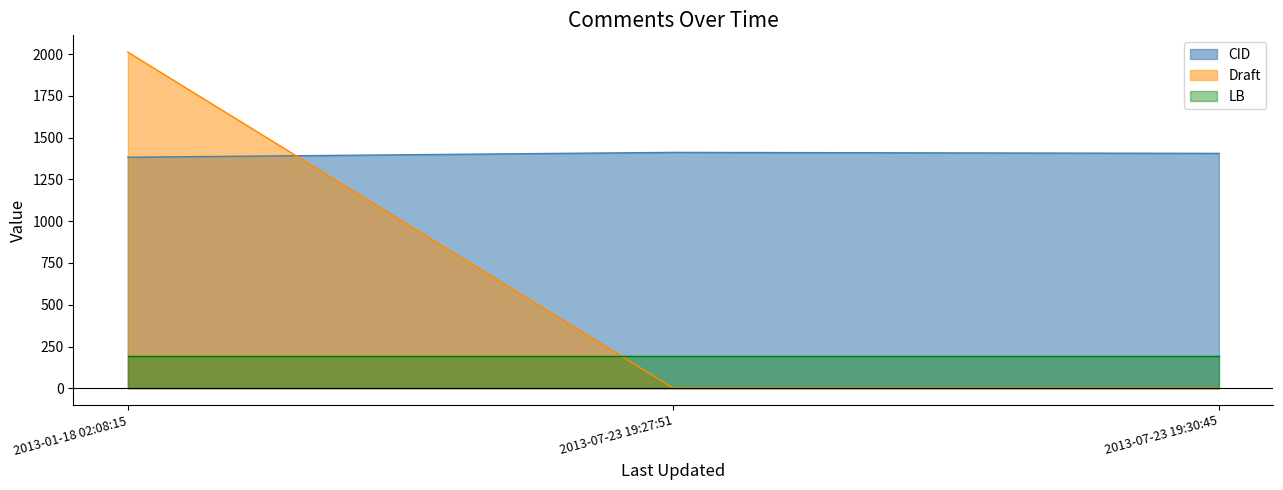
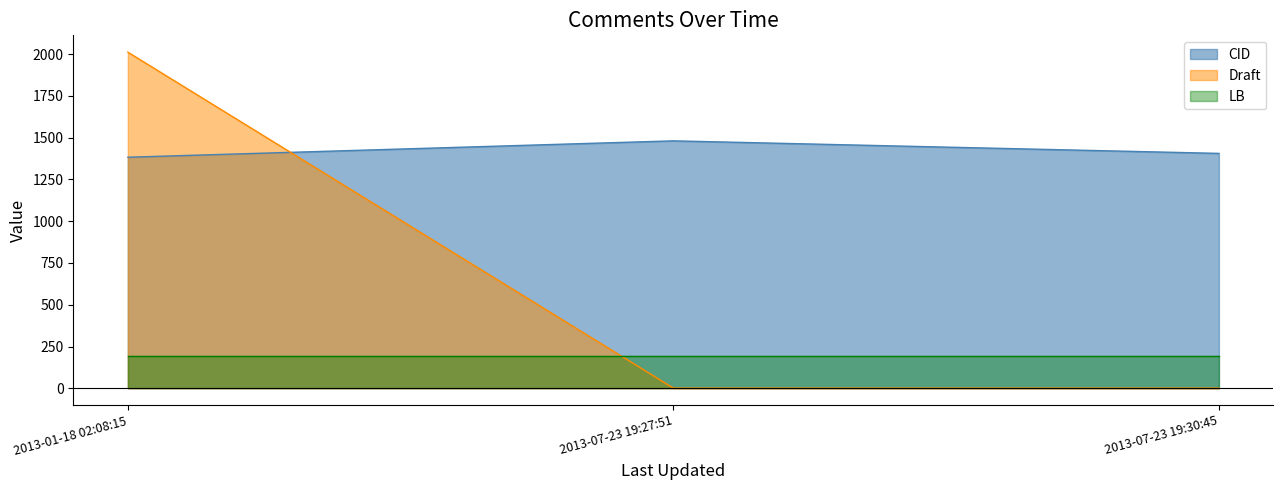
  {
    "CID": {
      "2013-01-18 02:08:15": 1380,
-     "2013-07-23 19:27:51": 1410,
+     "2013-07-23 19:27:51": 1480,
      "2013-07-23 19:30:45": 1410
    },
    "Draft": {
      "2013-01-18 02:08:15": 2010,
      "2013-07-23 19:27:51": 0,
      "2013-07-23 19:30:45": 0
    },
    "LB": {
      "2013-01-18 02:08:15": 190,
      "2013-07-23 19:27:51": 190,
      "2013-07-23 19:30:45": 190
    }
  }
